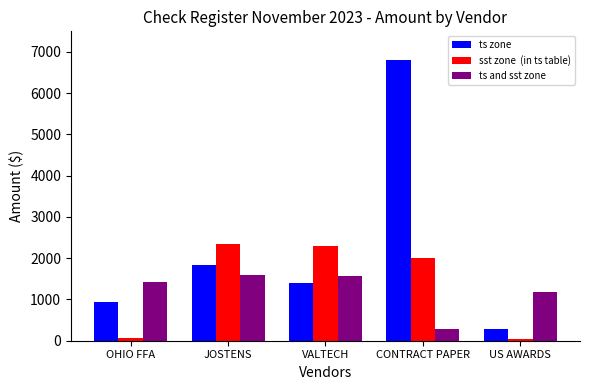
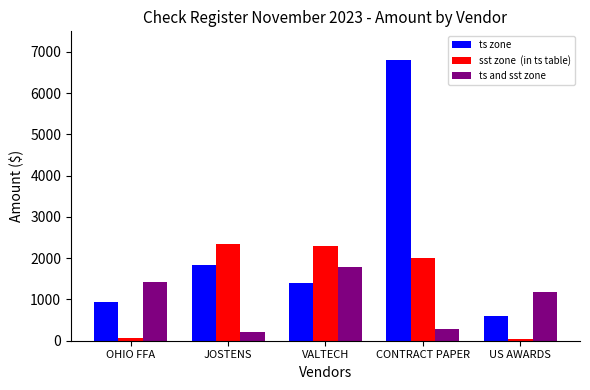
  {
    "ts zone": {
      "OHIO FFA": 900,
      "JOSTENS": 1800,
      "VALTECH": 1400,
      "CONTRACT PAPER": 6800,
-     "US AWARDS": 300
+     "US AWARDS": 600
    },
    "sst zone (in ts table)": {
      "OHIO FFA": 100,
      "JOSTENS": 2300,
      "VALTECH": 2300,
      "CONTRACT PAPER": 2000
    },
    "ts and sst zone": {
      "OHIO FFA": 1400,
-     "JOSTENS": 1600,
-     "VALTECH": 1600,
+     "JOSTENS": 200,
+     "VALTECH": 1800,
      "CONTRACT PAPER": 300,
      "US AWARDS": 1200
    }
  }
